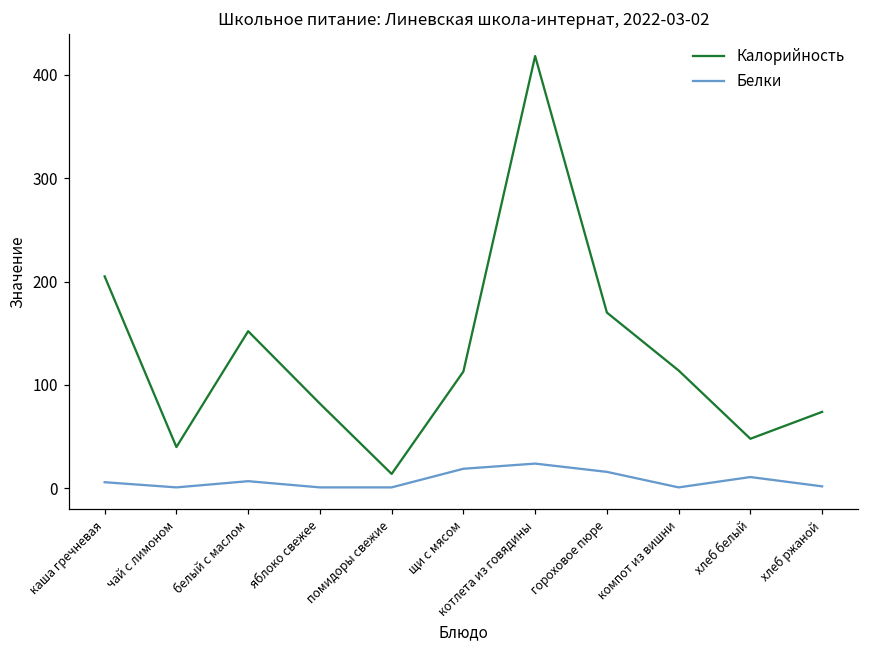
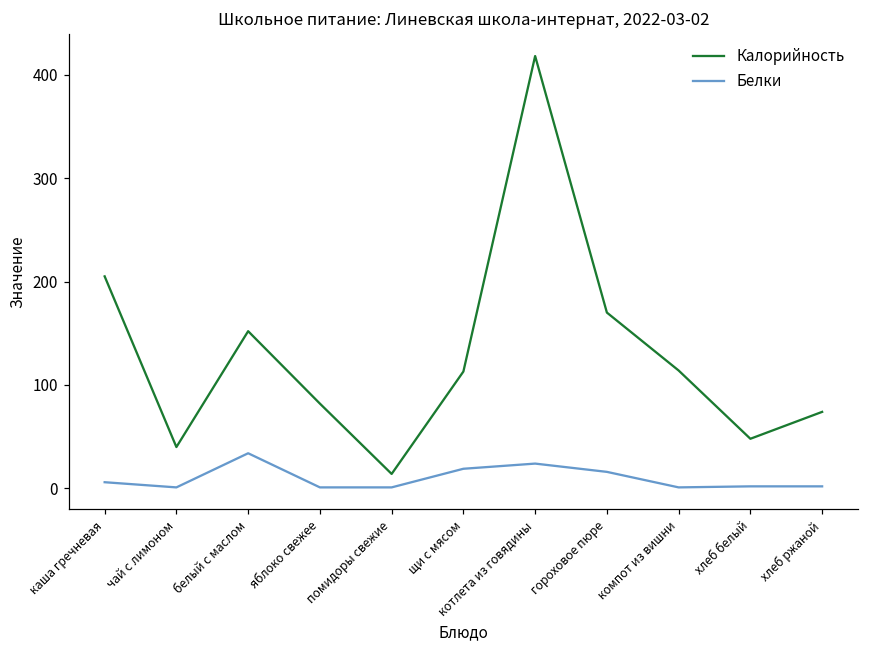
  {
    "Калорийность": {
      "каша гречневая": 210,
      "чай с лимоном": 40,
      "белый с маслом": 150,
      "яблоко свежее": 80,
      "помидоры свежие": 10,
      "щи с мясом": 110,
      "котлета из говядины": 420,
      "гороховое пюре": 170,
      "компот из вишни": 110,
      "хлеб белый": 50,
      "хлеб ржаной": 70
    },
    "Белки": {
      "каша гречневая": 10,
      "чай с лимоном": 0,
-     "белый с маслом": 10,
+     "белый с маслом": 30,
      "яблоко свежее": 0,
      "помидоры свежие": 0,
      "щи с мясом": 20,
      "котлета из говядины": 20,
      "гороховое пюре": 20,
      "компот из вишни": 0,
-     "хлеб белый": 10,
+     "хлеб белый": 0,
      "хлеб ржаной": 0
    }
  }
